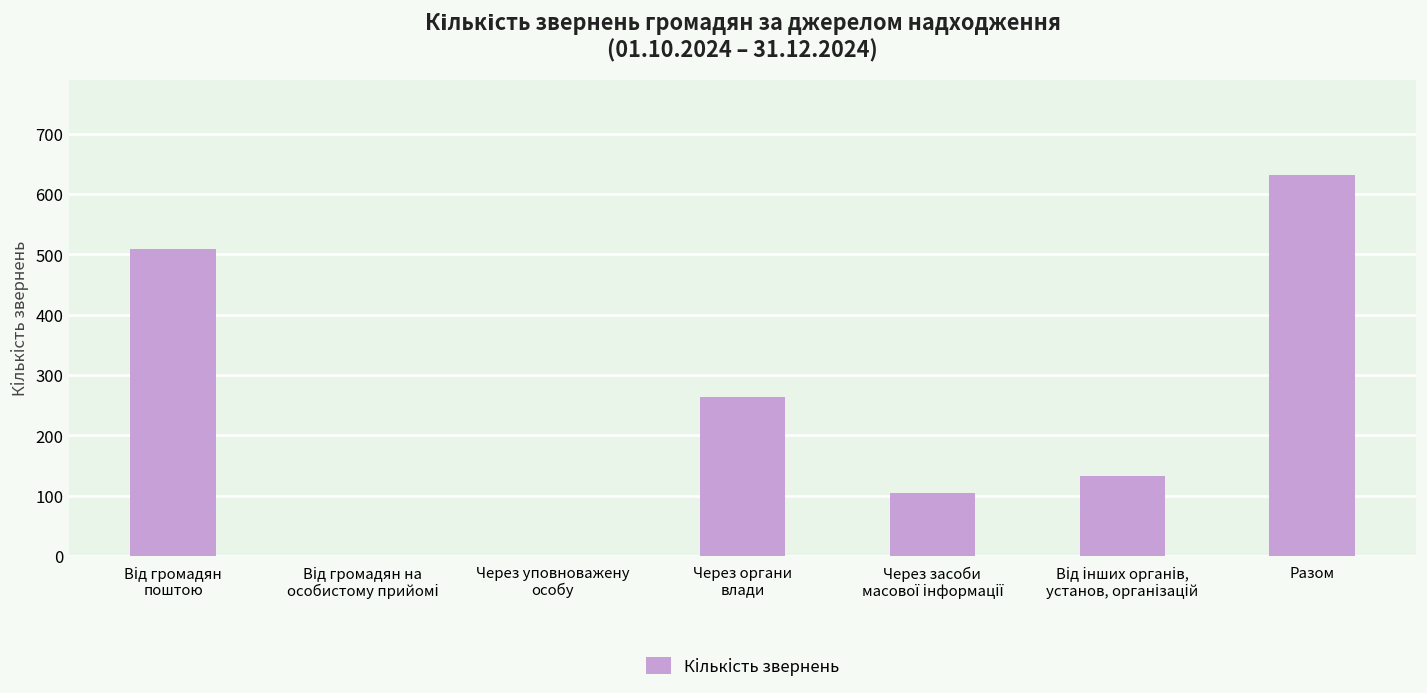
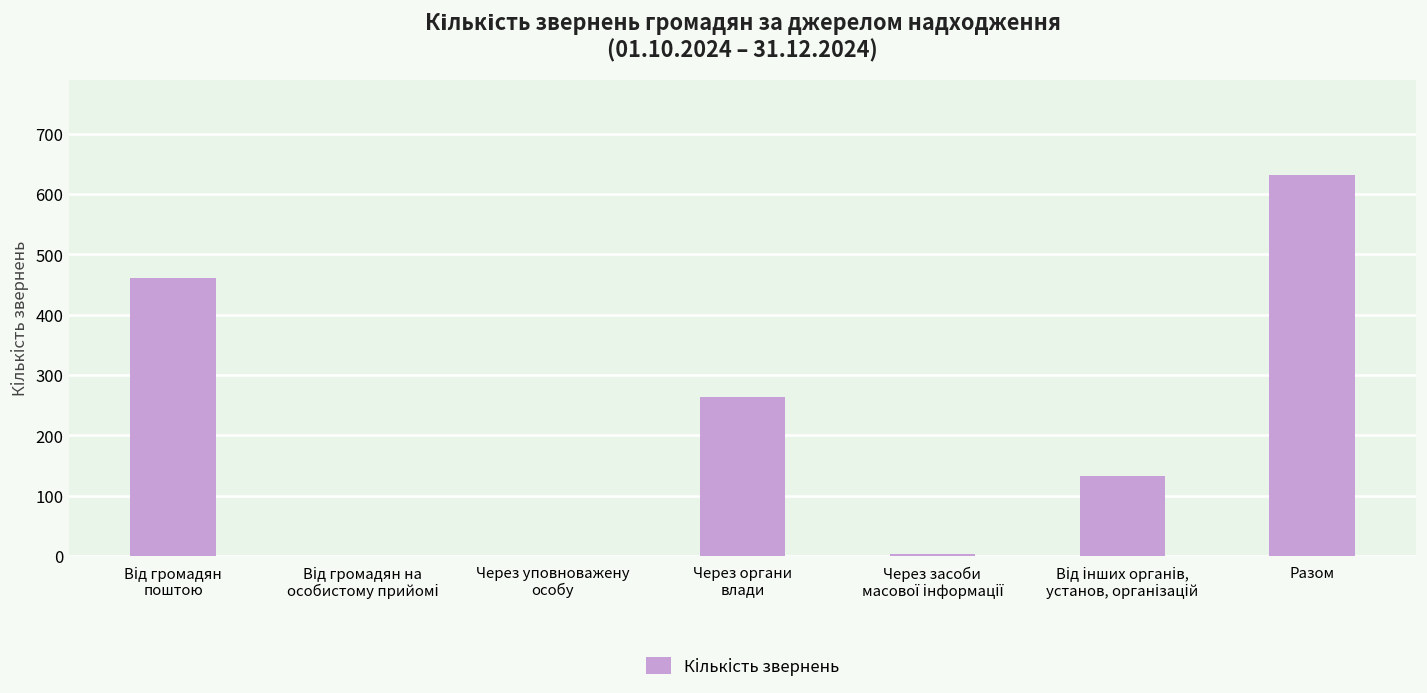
  {
-   "Від громадян поштою": 510,
+   "Від громадян поштою": 460,
    "Від громадян на особистому прийомі": 0,
    "Через уповноважену особу": 0,
    "Через органи влади": 260,
-   "Через засоби масової інформації": 100,
+   "Через засоби масової інформації": 0,
    "Від інших органів, установ, організацій": 130,
    "Разом": 630
  }
